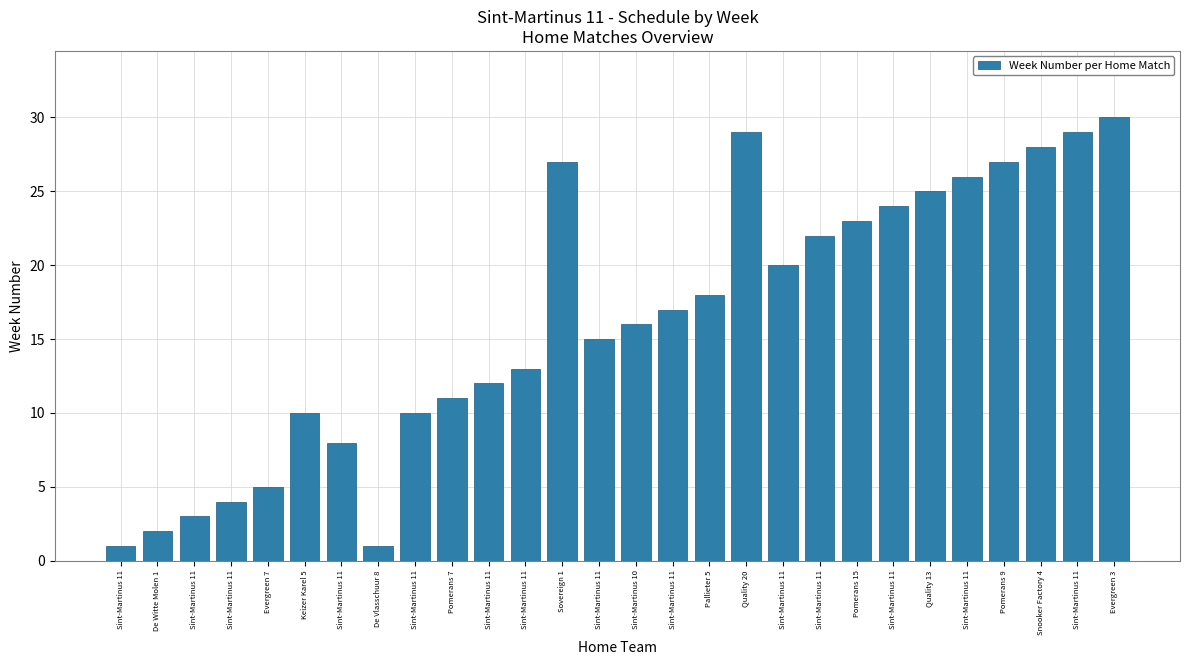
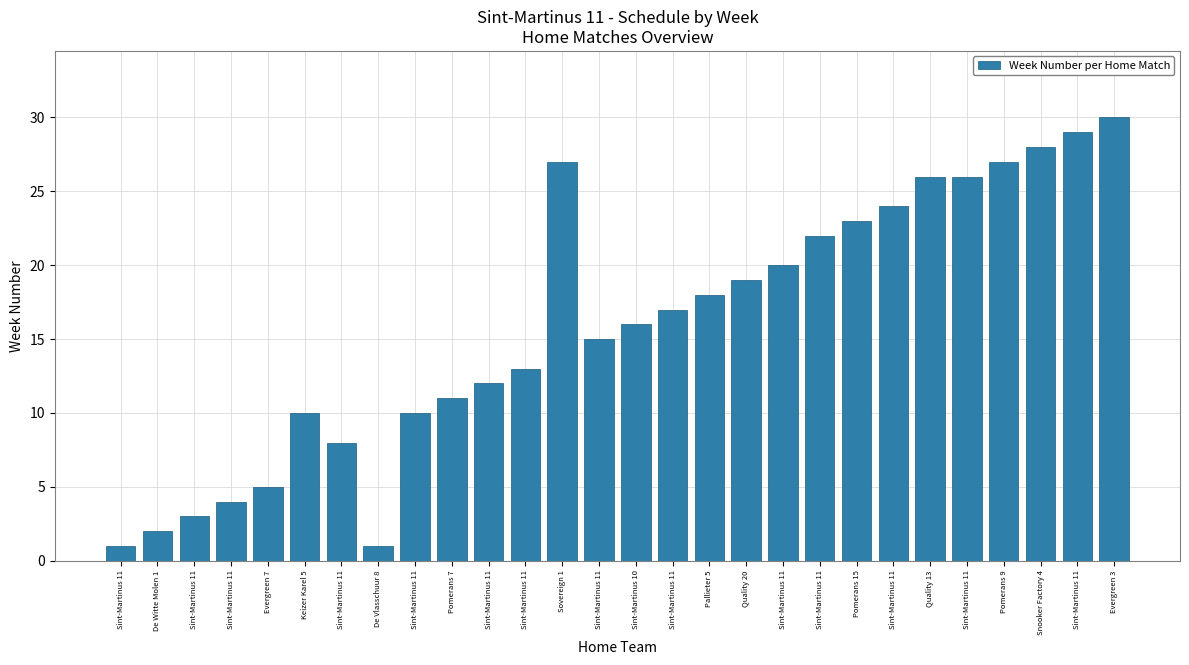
  {
    "De Witte Molen 1": 2,
    "Evergreen 7": 5,
    "Keizer Karel 5": 10,
    "De Vlasschuur 8": 1,
    "Pomerans 7": 11,
    "Sovereign 1": 27,
    "Sint-Martinus 10": 16,
    "Pallieter 5": 18,
-   "Quality 20": 29,
+   "Quality 20": 19,
    "Pomerans 15": 23,
-   "Quality 13": 25,
+   "Quality 13": 26,
    "Pomerans 9": 27,
    "Snooker Factory 4": 28,
    "Evergreen 3": 30
  }
